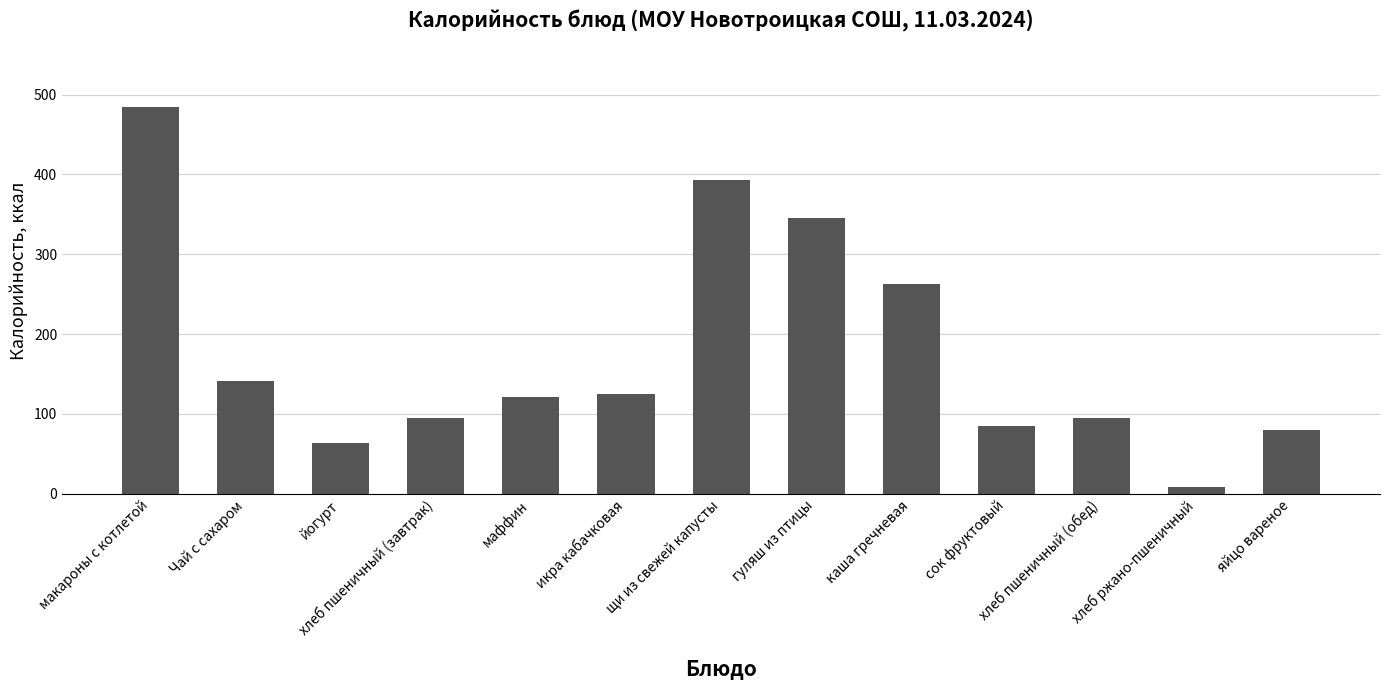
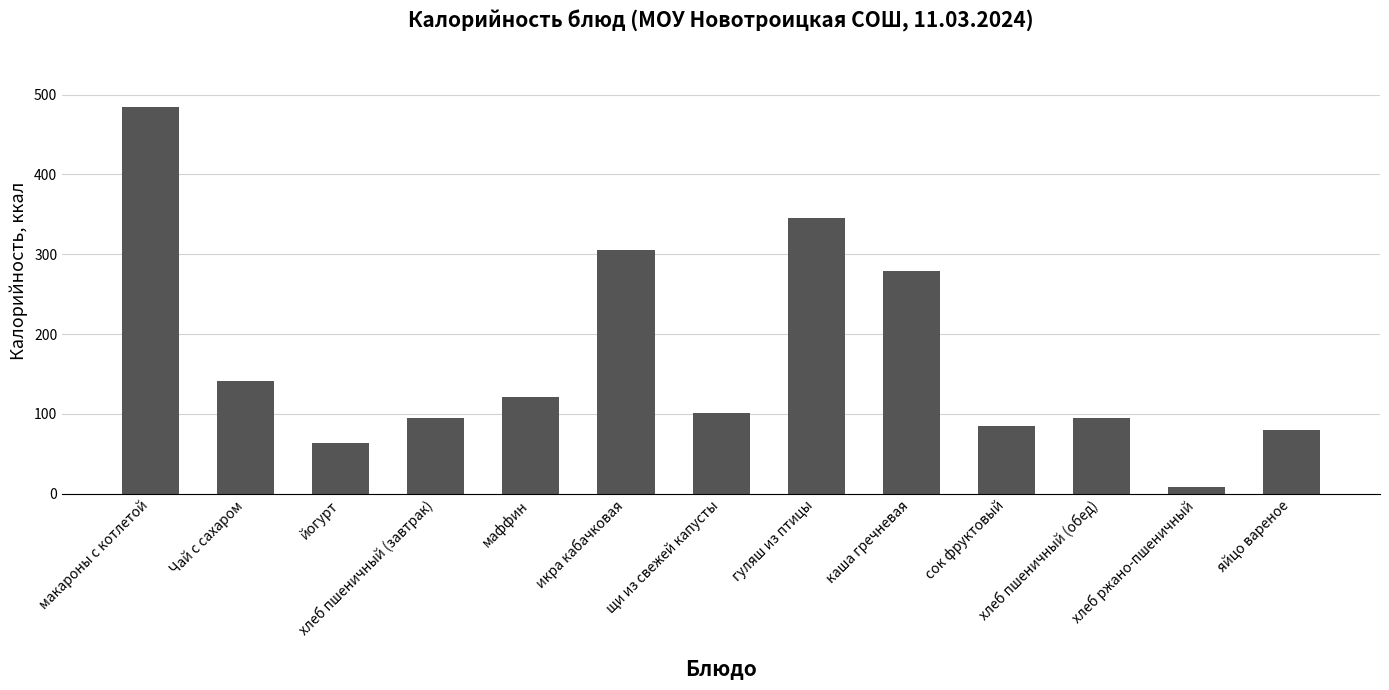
  {
    "макароны с котлетой": 490,
    "Чай с сахаром": 140,
    "йогурт": 60,
    "хлеб пшеничный (завтрак)": 90,
    "маффин": 120,
-   "икра кабачковая": 130,
-   "щи из свежей капусты": 390,
+   "икра кабачковая": 310,
+   "щи из свежей капусты": 100,
    "гуляш из птицы": 350,
-   "каша гречневая": 260,
+   "каша гречневая": 280,
    "сок фруктовый": 80,
    "хлеб пшеничный (обед)": 90,
    "хлеб ржано-пшеничный": 10,
    "яйцо вареное": 80
  }
